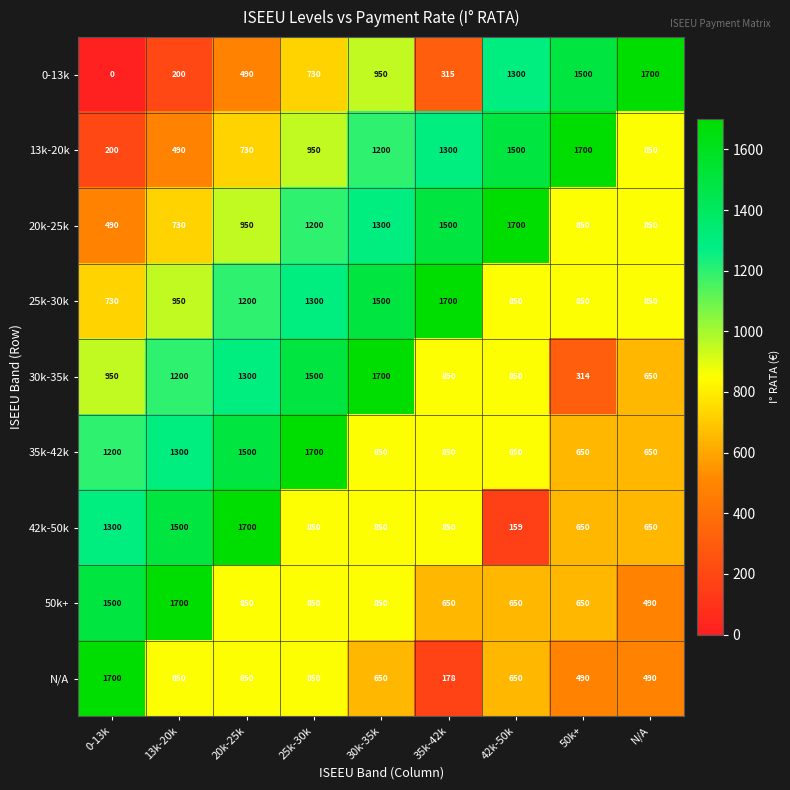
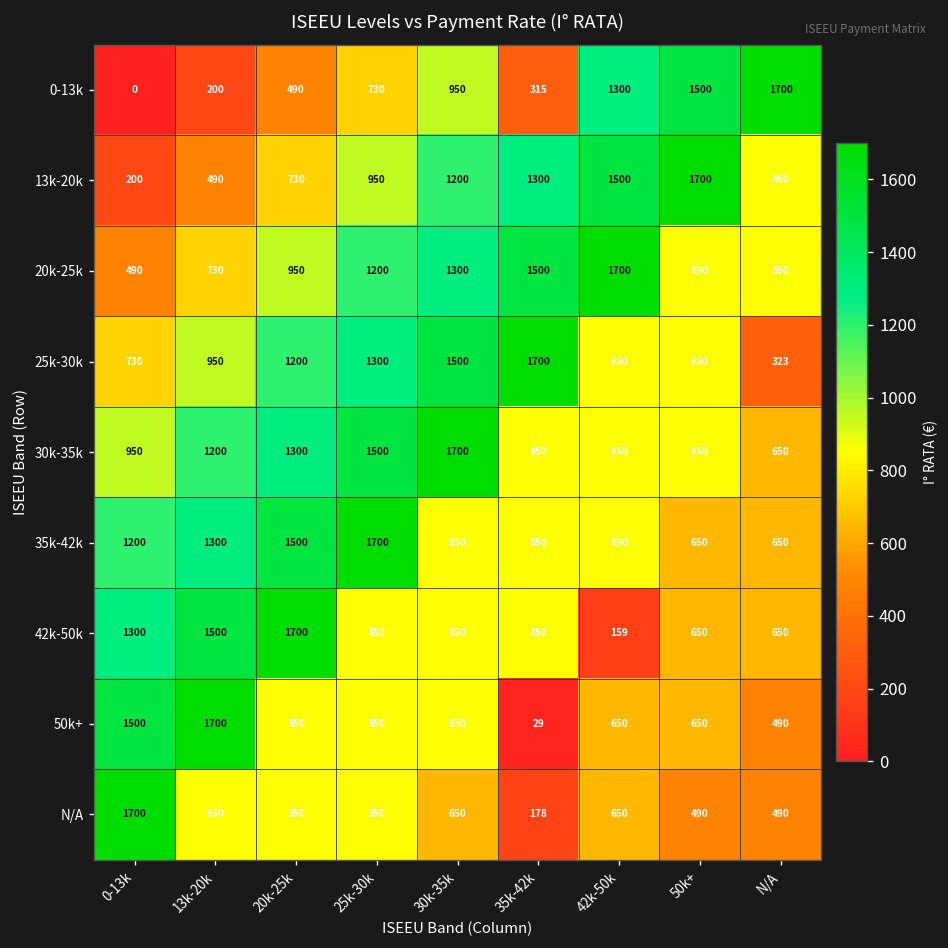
  {
    "0-13k": {
      "0-13k": 0,
      "13k-20k": 200,
      "20k-25k": 490,
      "25k-30k": 730,
      "30k-35k": 950,
      "35k-42k": 315,
      "42k-50k": 1300,
      "50k+": 1500,
      "N/A": 1700
    },
    "13k-20k": {
      "0-13k": 200,
      "13k-20k": 490,
      "20k-25k": 730,
      "25k-30k": 950,
      "30k-35k": 1200,
      "35k-42k": 1300,
      "42k-50k": 1500,
      "50k+": 1700,
      "N/A": 850
    },
    "20k-25k": {
      "0-13k": 490,
      "13k-20k": 730,
      "20k-25k": 950,
      "25k-30k": 1200,
      "30k-35k": 1300,
      "35k-42k": 1500,
      "42k-50k": 1700,
      "50k+": 850,
      "N/A": 850
    },
    "25k-30k": {
      "0-13k": 730,
      "13k-20k": 950,
      "20k-25k": 1200,
      "25k-30k": 1300,
      "30k-35k": 1500,
      "35k-42k": 1700,
      "42k-50k": 850,
      "50k+": 850,
-     "N/A": 850
+     "N/A": 323
    },
    "30k-35k": {
      "0-13k": 950,
      "13k-20k": 1200,
      "20k-25k": 1300,
      "25k-30k": 1500,
      "30k-35k": 1700,
      "35k-42k": 850,
      "42k-50k": 850,
-     "50k+": 314,
+     "50k+": 850,
      "N/A": 650
    },
    "35k-42k": {
      "0-13k": 1200,
      "13k-20k": 1300,
      "20k-25k": 1500,
      "25k-30k": 1700,
      "30k-35k": 850,
      "35k-42k": 850,
      "42k-50k": 850,
      "50k+": 650,
      "N/A": 650
    },
    "42k-50k": {
      "0-13k": 1300,
      "13k-20k": 1500,
      "20k-25k": 1700,
      "25k-30k": 850,
      "30k-35k": 850,
      "35k-42k": 850,
      "42k-50k": 159,
      "50k+": 650,
      "N/A": 650
    },
    "50k+": {
      "0-13k": 1500,
      "13k-20k": 1700,
      "20k-25k": 850,
      "25k-30k": 850,
      "30k-35k": 850,
-     "35k-42k": 650,
+     "35k-42k": 29,
      "42k-50k": 650,
      "50k+": 650,
      "N/A": 490
    },
    "N/A": {
      "0-13k": 1700,
      "13k-20k": 850,
      "20k-25k": 850,
      "25k-30k": 850,
      "30k-35k": 650,
      "35k-42k": 178,
      "42k-50k": 650,
      "50k+": 490,
      "N/A": 490
    }
  }
